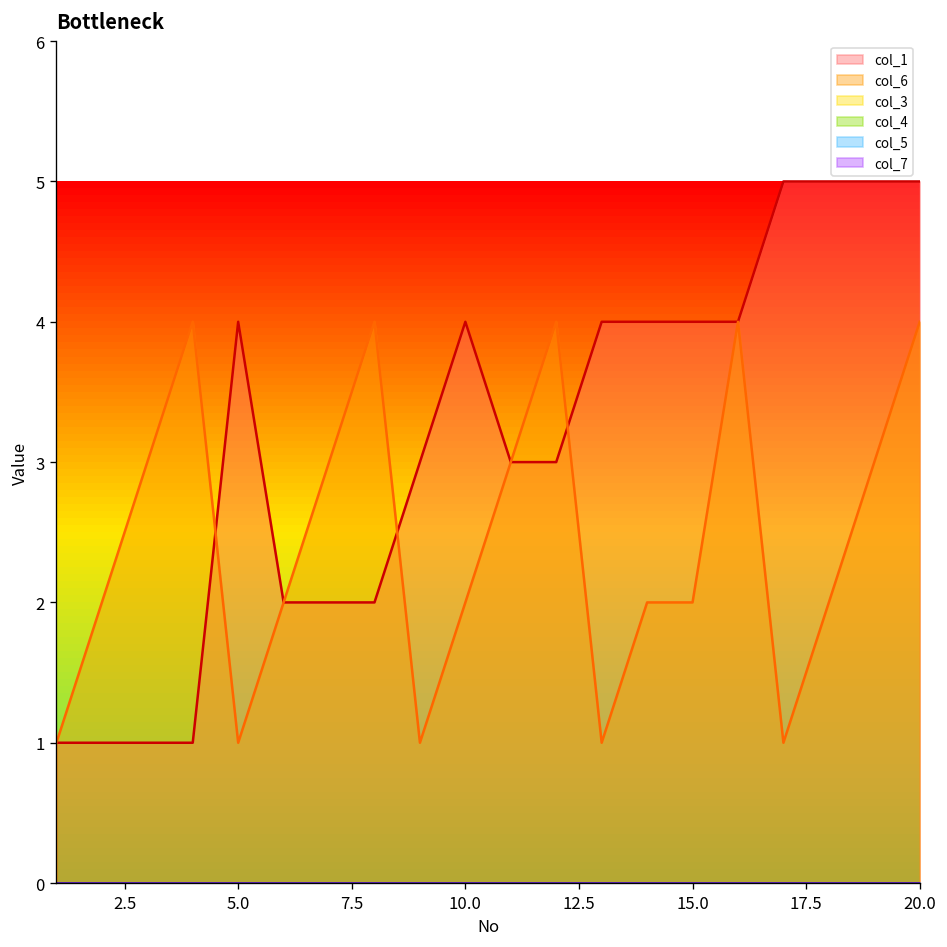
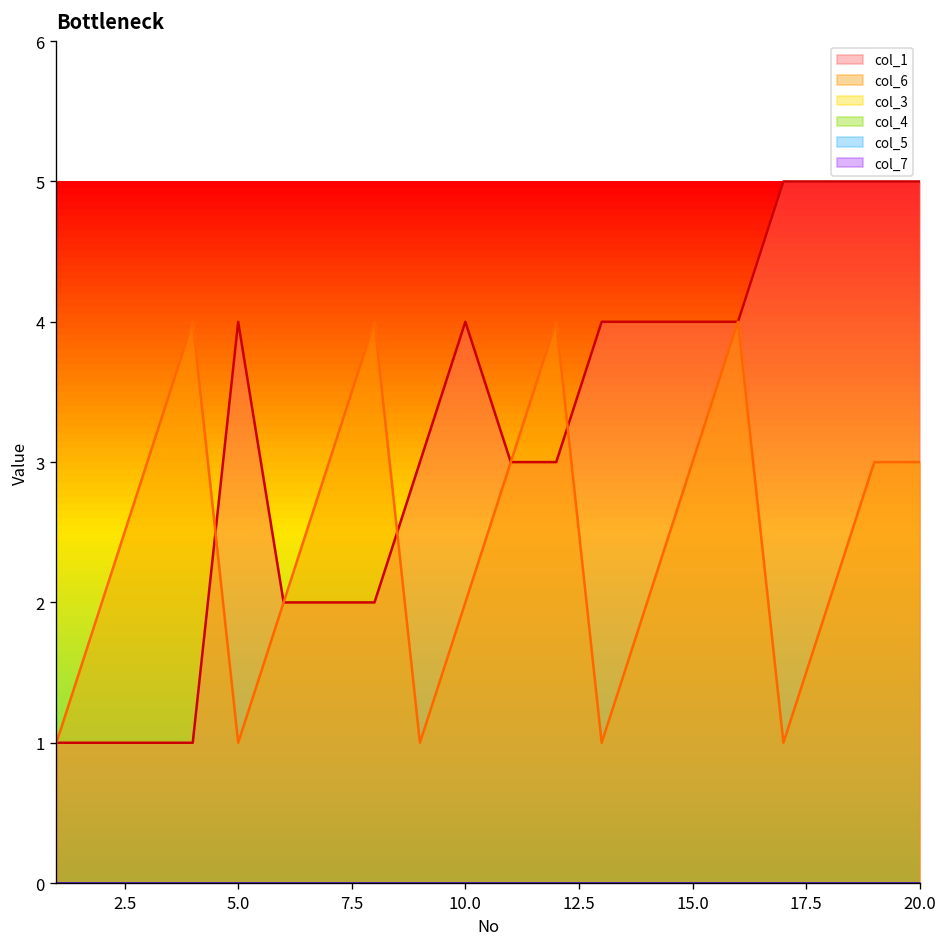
  {
    "col_1": {
      "5.0": 4,
      "10.0": 4,
      "15.0": 4,
      "20.0": 5
    },
    "col_6": {
      "5.0": 1,
      "10.0": 2,
-     "15.0": 2,
-     "20.0": 4
+     "15.0": 3,
+     "20.0": 3
    },
    "col_7": {
      "5.0": 0,
      "10.0": 0,
      "15.0": 0,
      "20.0": 0
    }
  }
